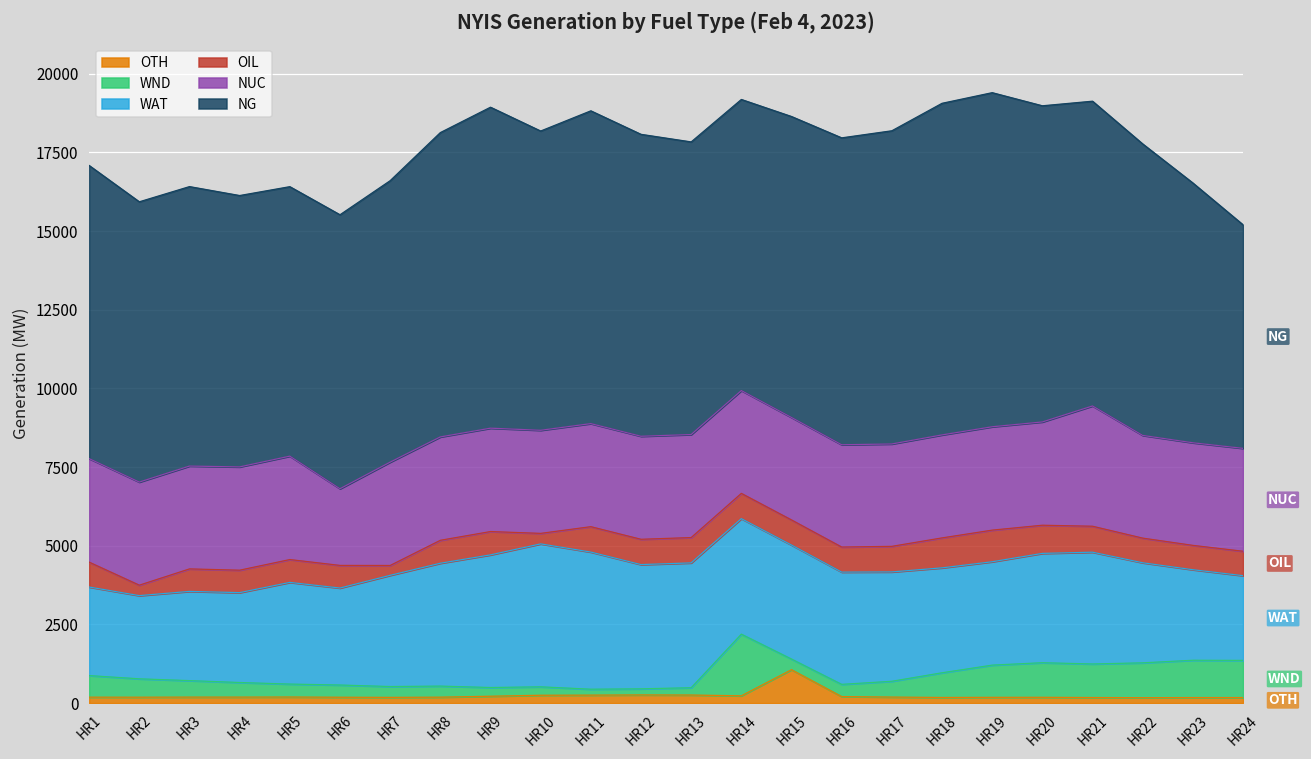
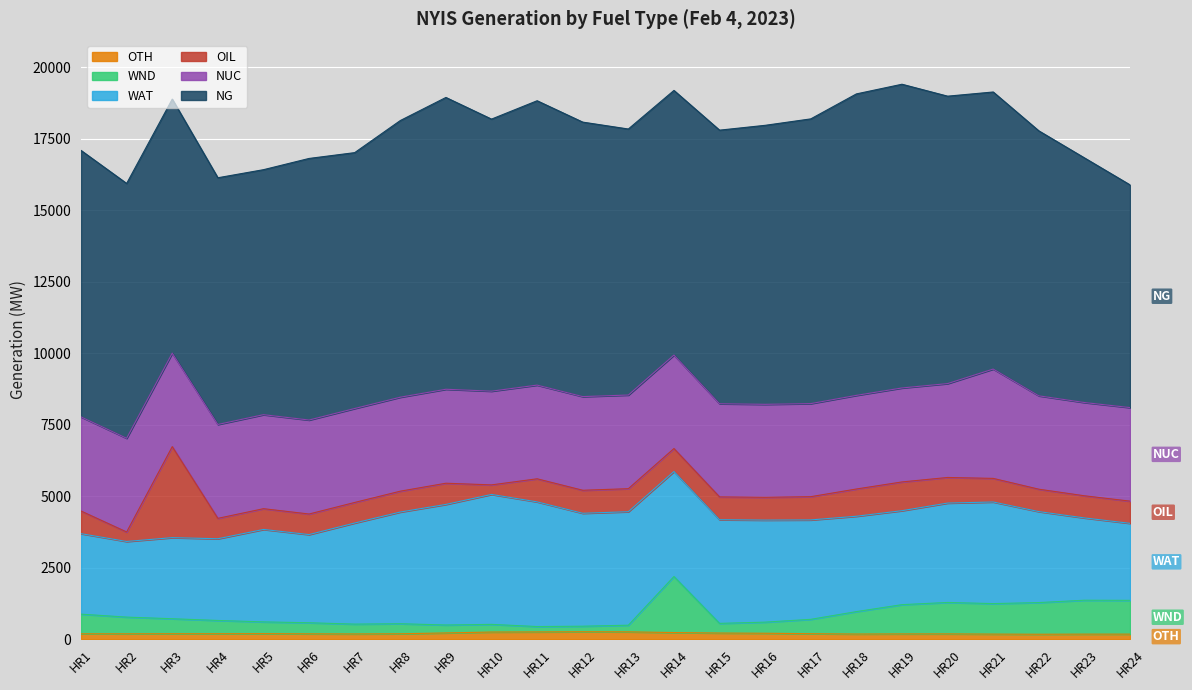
  {
    "OTH": {
      "HR1": 200,
      "HR2": 200,
      "HR3": 200,
      "HR4": 200,
      "HR5": 200,
      "HR6": 200,
      "HR7": 200,
      "HR8": 200,
      "HR9": 200,
      "HR10": 200,
      "HR11": 300,
      "HR12": 300,
      "HR13": 300,
      "HR14": 200,
-     "HR15": 1100,
+     "HR15": 200,
      "HR16": 200,
      "HR17": 200,
      "HR18": 200,
      "HR19": 200,
      "HR20": 200,
      "HR21": 200,
      "HR22": 200,
      "HR23": 200,
      "HR24": 200
    },
    "WND": {
      "HR1": 700,
      "HR2": 600,
      "HR3": 500,
      "HR4": 500,
      "HR5": 400,
      "HR6": 400,
      "HR7": 300,
      "HR8": 400,
      "HR9": 300,
      "HR10": 300,
      "HR11": 200,
      "HR12": 200,
      "HR13": 200,
      "HR14": 2000,
      "HR15": 300,
      "HR16": 400,
      "HR17": 500,
      "HR18": 800,
      "HR19": 1000,
      "HR20": 1100,
      "HR21": 1100,
      "HR22": 1100,
      "HR23": 1200,
      "HR24": 1200
    },
    "WAT": {
      "HR1": 2800,
      "HR2": 2600,
      "HR3": 2800,
      "HR4": 2900,
      "HR5": 3200,
      "HR6": 3100,
      "HR7": 3500,
      "HR8": 3900,
      "HR9": 4200,
      "HR10": 4500,
      "HR11": 4400,
      "HR12": 3900,
      "HR13": 4000,
      "HR14": 3700,
      "HR15": 3600,
      "HR16": 3600,
      "HR17": 3500,
      "HR18": 3300,
      "HR19": 3300,
      "HR20": 3500,
      "HR21": 3600,
      "HR22": 3200,
      "HR23": 2900,
      "HR24": 2700
    },
    "OIL": {
      "HR1": 800,
      "HR2": 300,
-     "HR3": 700,
+     "HR3": 3200,
      "HR4": 700,
      "HR5": 700,
      "HR6": 700,
-     "HR7": 300,
+     "HR7": 700,
      "HR8": 700,
      "HR9": 700,
      "HR10": 300,
      "HR11": 800,
      "HR12": 800,
      "HR13": 800,
      "HR14": 800,
      "HR15": 800,
      "HR16": 800,
      "HR17": 800,
      "HR18": 1000,
      "HR19": 1000,
      "HR20": 900,
      "HR21": 800,
      "HR22": 800,
      "HR23": 800,
      "HR24": 800
    },
    "NUC": {
      "HR1": 3300,
      "HR2": 3300,
      "HR3": 3300,
      "HR4": 3300,
      "HR5": 3300,
-     "HR6": 2400,
+     "HR6": 3300,
      "HR7": 3300,
      "HR8": 3300,
      "HR9": 3300,
      "HR10": 3300,
      "HR11": 3300,
      "HR12": 3300,
      "HR13": 3300,
      "HR14": 3300,
      "HR15": 3300,
      "HR16": 3300,
      "HR17": 3300,
      "HR18": 3300,
      "HR19": 3300,
      "HR20": 3300,
      "HR21": 3800,
      "HR22": 3300,
      "HR23": 3300,
      "HR24": 3300
    },
    "NG": {
      "HR1": 9300,
      "HR2": 8900,
      "HR4": 8600,
      "HR5": 8600,
-     "HR6": 8700,
+     "HR6": 9100,
      "HR7": 8900,
      "HR8": 9700,
      "HR9": 10200,
      "HR10": 9500,
      "HR11": 9900,
      "HR12": 9600,
      "HR13": 9300,
      "HR14": 9300,
      "HR15": 9600,
      "HR16": 9800,
      "HR17": 10000,
      "HR18": 10500,
      "HR19": 10600,
      "HR20": 10000,
      "HR21": 9700,
      "HR22": 9300,
-     "HR23": 8300,
-     "HR24": 7100
+     "HR23": 8600,
+     "HR24": 7800
    }
  }
